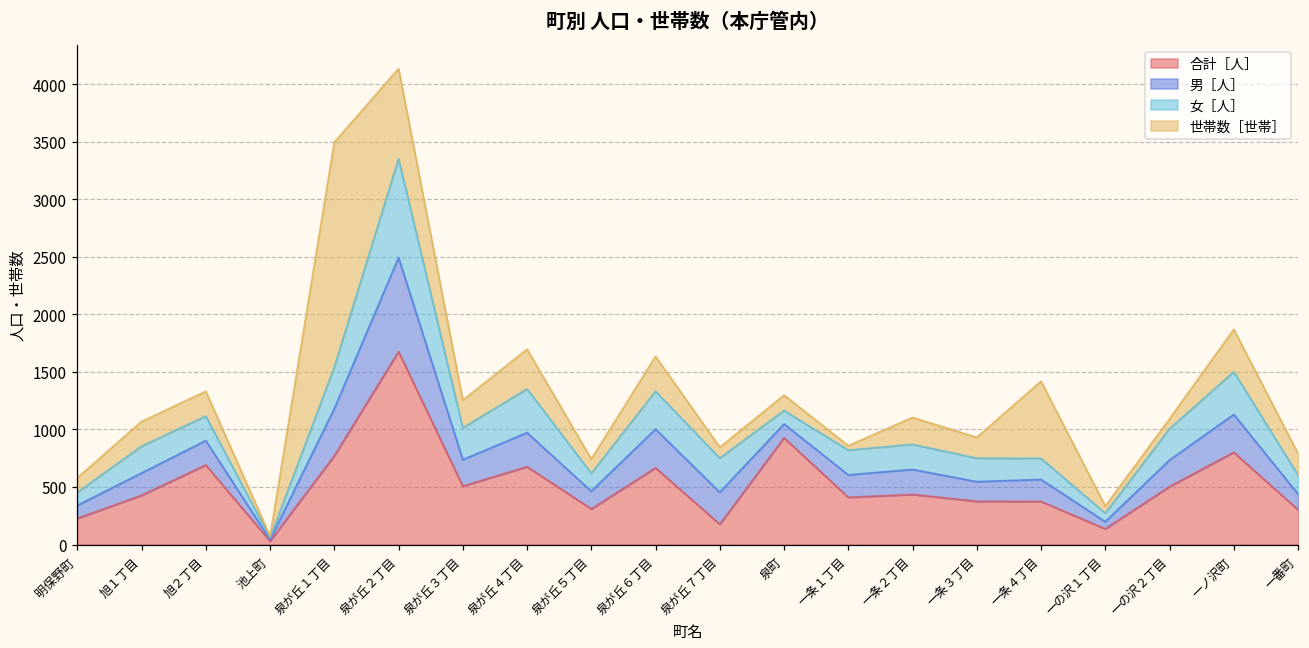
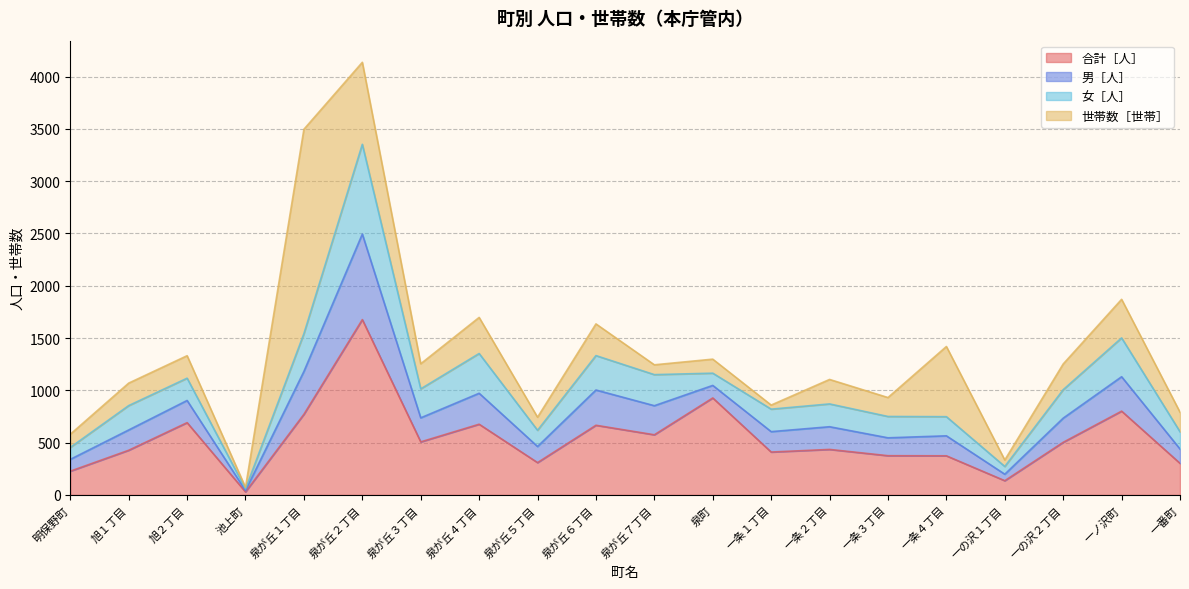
  {
    "合計［人］": {
      "明保野町": 230,
      "旭１丁目": 430,
      "旭２丁目": 690,
      "泉が丘１丁目": 770,
      "泉が丘２丁目": 1680,
      "泉が丘３丁目": 510,
      "泉が丘４丁目": 680,
      "泉が丘５丁目": 310,
      "泉が丘６丁目": 670,
-     "泉が丘７丁目": 180,
+     "泉が丘７丁目": 580,
      "泉町": 930,
      "一条１丁目": 410,
      "一条２丁目": 440,
      "一条３丁目": 380,
      "一条４丁目": 370,
      "一の沢１丁目": 140,
      "一の沢２丁目": 500,
      "一ノ沢町": 800,
      "一番町": 300
    },
    "世帯数［世帯］": {
      "明保野町": 130,
      "旭１丁目": 220,
      "旭２丁目": 220,
      "泉が丘１丁目": 1950,
      "泉が丘２丁目": 780,
      "泉が丘３丁目": 240,
      "泉が丘４丁目": 350,
      "泉が丘５丁目": 130,
      "泉が丘６丁目": 300,
      "泉が丘７丁目": 90,
      "泉町": 130,
      "一条１丁目": 40,
      "一条２丁目": 230,
      "一条３丁目": 180,
      "一条４丁目": 670,
      "一の沢１丁目": 60,
-     "一の沢２丁目": 90,
+     "一の沢２丁目": 250,
      "一ノ沢町": 370,
      "一番町": 190
    }
  }
